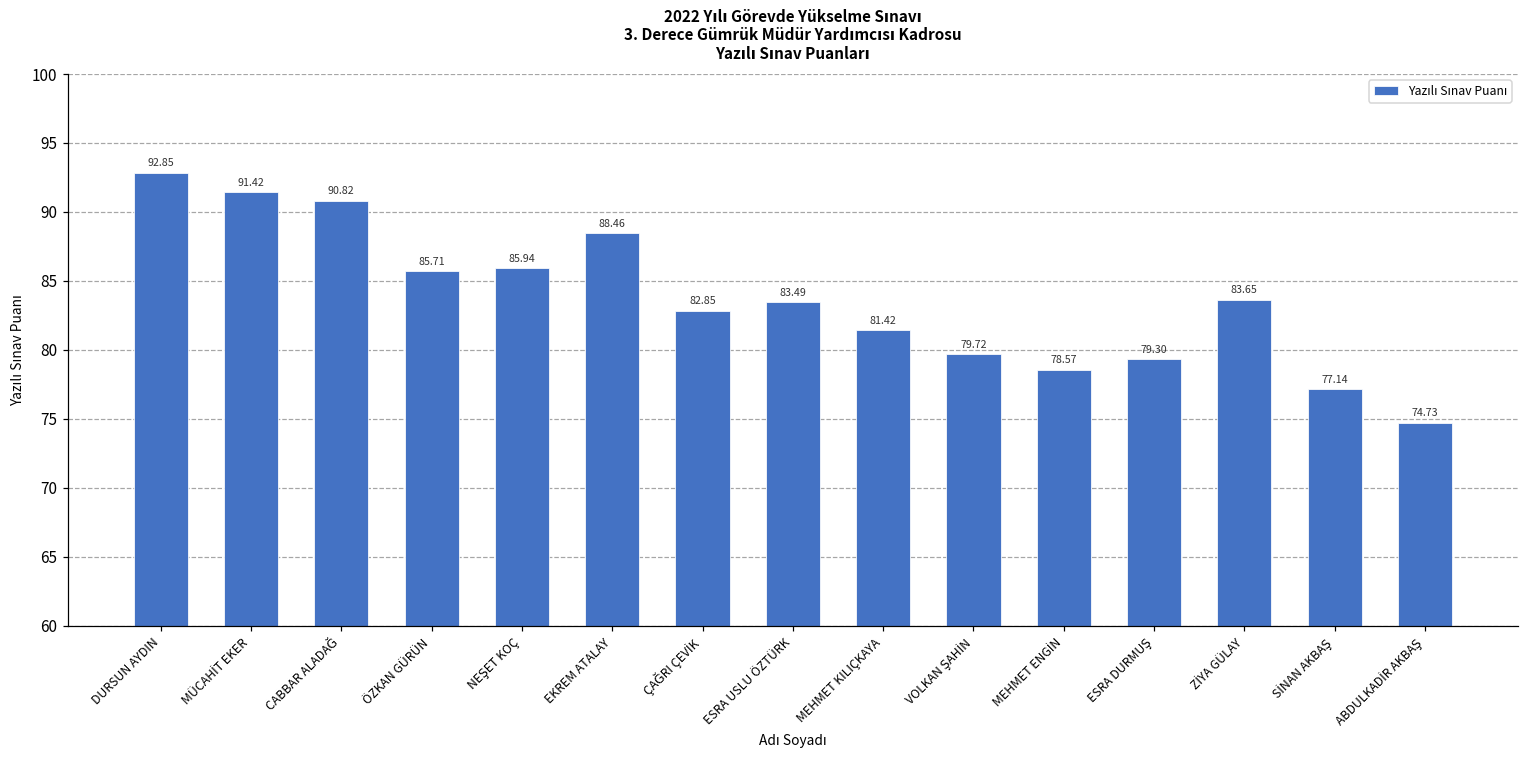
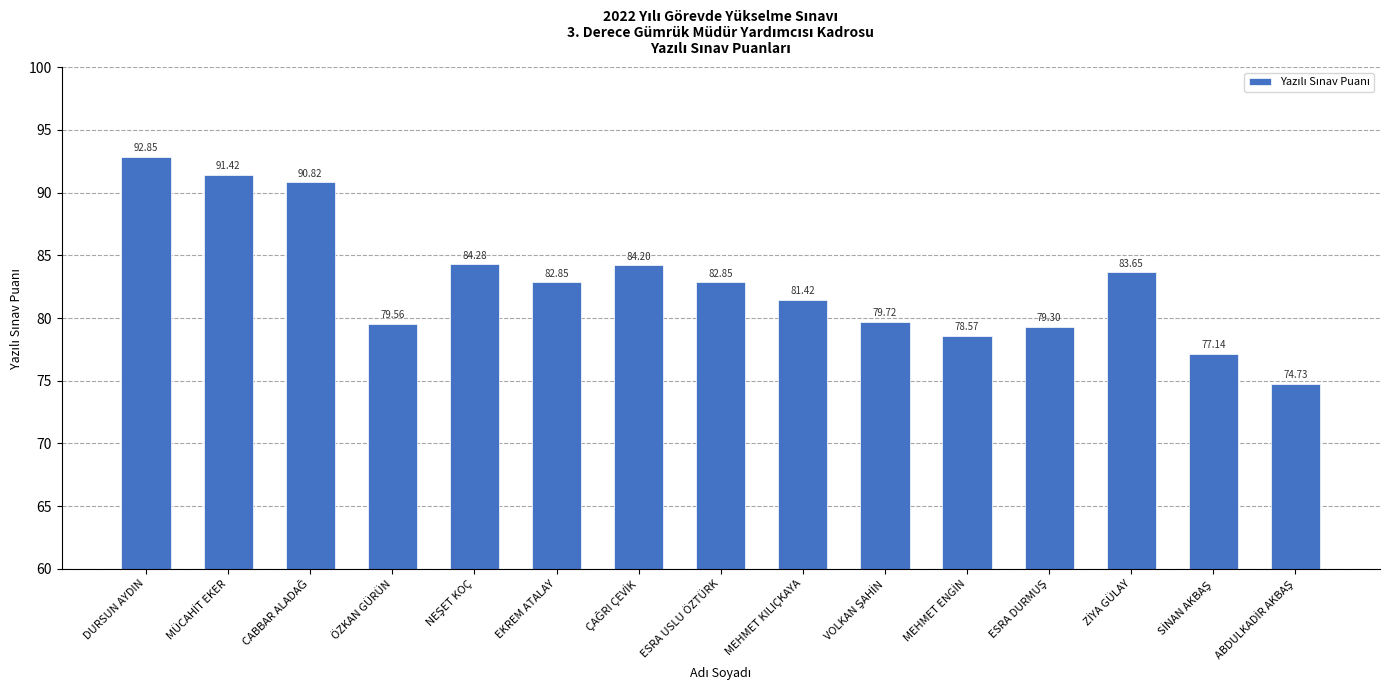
  {
    "DURSUN AYDIN": 92.85,
    "MÜCAHİT EKER": 91.42,
    "CABBAR ALADAĞ": 90.82,
-   "ÖZKAN GÜRÜN": 85.71,
-   "NEŞET KOÇ": 85.94,
-   "EKREM ATALAY": 88.46,
-   "ÇAĞRI ÇEVİK": 82.85,
-   "ESRA USLU ÖZTÜRK": 83.49,
+   "ÖZKAN GÜRÜN": 79.56,
+   "NEŞET KOÇ": 84.28,
+   "EKREM ATALAY": 82.85,
+   "ÇAĞRI ÇEVİK": 84.20,
+   "ESRA USLU ÖZTÜRK": 82.85,
    "MEHMET KILIÇKAYA": 81.42,
    "VOLKAN ŞAHİN": 79.72,
    "MEHMET ENGİN": 78.57,
    "ESRA DURMUŞ": 79.30,
    "ZİYA GÜLAY": 83.65,
    "SİNAN AKBAŞ": 77.14,
    "ABDULKADİR AKBAŞ": 74.73
  }
